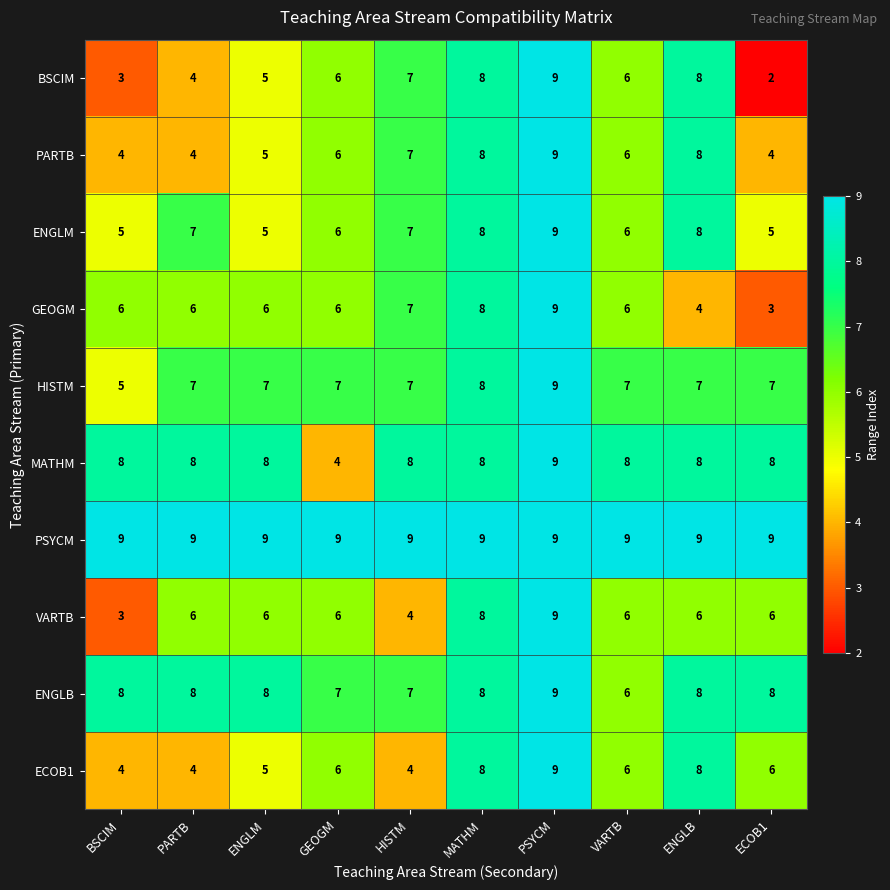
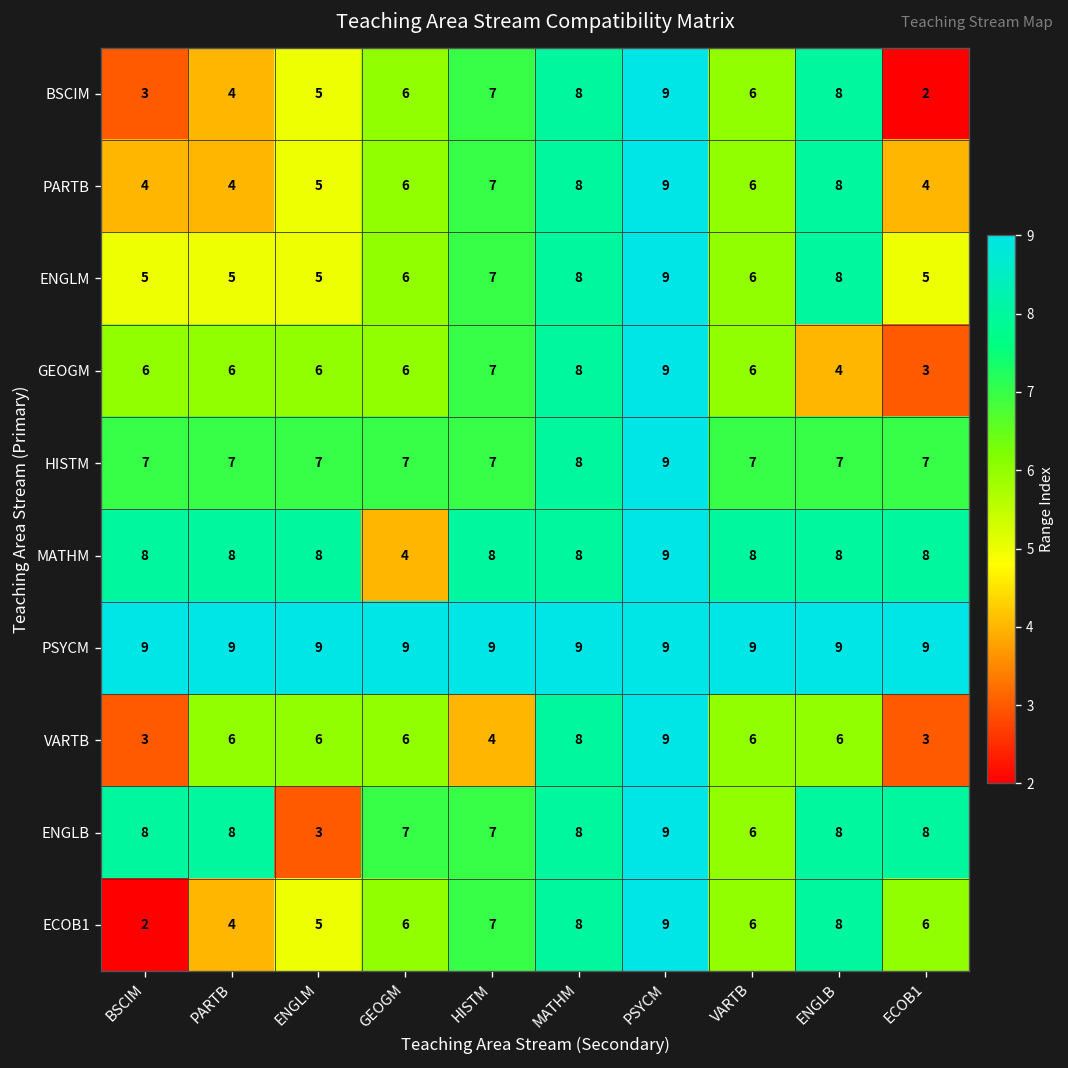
  {
    "BSCIM": {
      "BSCIM": 3,
      "PARTB": 4,
      "ENGLM": 5,
      "GEOGM": 6,
      "HISTM": 7,
      "MATHM": 8,
      "PSYCM": 9,
      "VARTB": 6,
      "ENGLB": 8,
      "ECOB1": 2
    },
    "PARTB": {
      "BSCIM": 4,
      "PARTB": 4,
      "ENGLM": 5,
      "GEOGM": 6,
      "HISTM": 7,
      "MATHM": 8,
      "PSYCM": 9,
      "VARTB": 6,
      "ENGLB": 8,
      "ECOB1": 4
    },
    "ENGLM": {
      "BSCIM": 5,
-     "PARTB": 7,
+     "PARTB": 5,
      "ENGLM": 5,
      "GEOGM": 6,
      "HISTM": 7,
      "MATHM": 8,
      "PSYCM": 9,
      "VARTB": 6,
      "ENGLB": 8,
      "ECOB1": 5
    },
    "GEOGM": {
      "BSCIM": 6,
      "PARTB": 6,
      "ENGLM": 6,
      "GEOGM": 6,
      "HISTM": 7,
      "MATHM": 8,
      "PSYCM": 9,
      "VARTB": 6,
      "ENGLB": 4,
      "ECOB1": 3
    },
    "HISTM": {
-     "BSCIM": 5,
+     "BSCIM": 7,
      "PARTB": 7,
      "ENGLM": 7,
      "GEOGM": 7,
      "HISTM": 7,
      "MATHM": 8,
      "PSYCM": 9,
      "VARTB": 7,
      "ENGLB": 7,
      "ECOB1": 7
    },
    "MATHM": {
      "BSCIM": 8,
      "PARTB": 8,
      "ENGLM": 8,
      "GEOGM": 4,
      "HISTM": 8,
      "MATHM": 8,
      "PSYCM": 9,
      "VARTB": 8,
      "ENGLB": 8,
      "ECOB1": 8
    },
    "PSYCM": {
      "BSCIM": 9,
      "PARTB": 9,
      "ENGLM": 9,
      "GEOGM": 9,
      "HISTM": 9,
      "MATHM": 9,
      "PSYCM": 9,
      "VARTB": 9,
      "ENGLB": 9,
      "ECOB1": 9
    },
    "VARTB": {
      "BSCIM": 3,
      "PARTB": 6,
      "ENGLM": 6,
      "GEOGM": 6,
      "HISTM": 4,
      "MATHM": 8,
      "PSYCM": 9,
      "VARTB": 6,
      "ENGLB": 6,
-     "ECOB1": 6
+     "ECOB1": 3
    },
    "ENGLB": {
      "BSCIM": 8,
      "PARTB": 8,
-     "ENGLM": 8,
+     "ENGLM": 3,
      "GEOGM": 7,
      "HISTM": 7,
      "MATHM": 8,
      "PSYCM": 9,
      "VARTB": 6,
      "ENGLB": 8,
      "ECOB1": 8
    },
    "ECOB1": {
-     "BSCIM": 4,
+     "BSCIM": 2,
      "PARTB": 4,
      "ENGLM": 5,
      "GEOGM": 6,
-     "HISTM": 4,
+     "HISTM": 7,
      "MATHM": 8,
      "PSYCM": 9,
      "VARTB": 6,
      "ENGLB": 8,
      "ECOB1": 6
    }
  }
